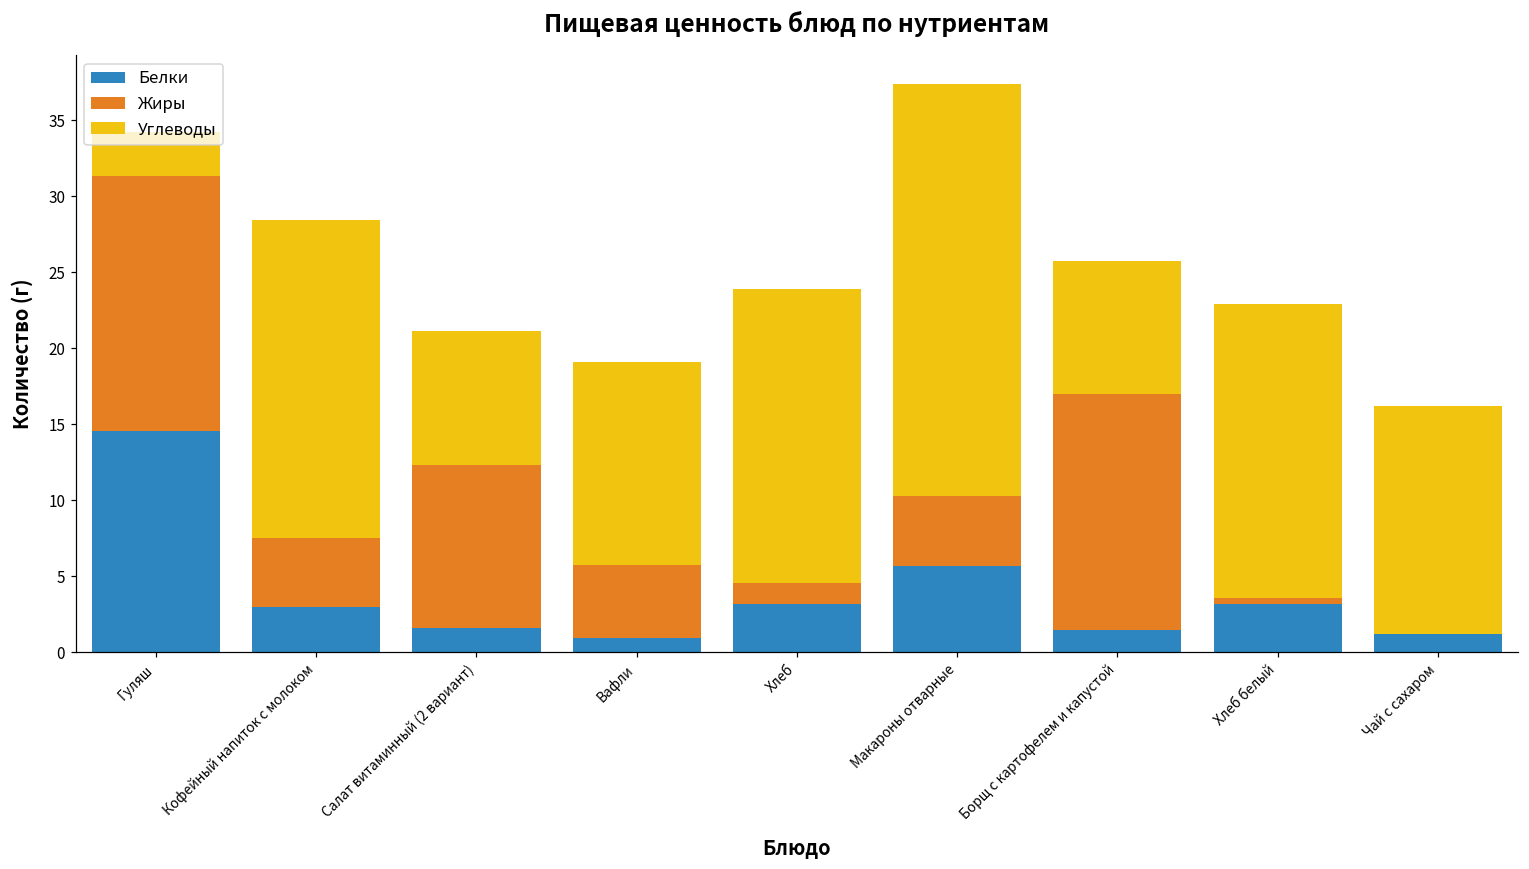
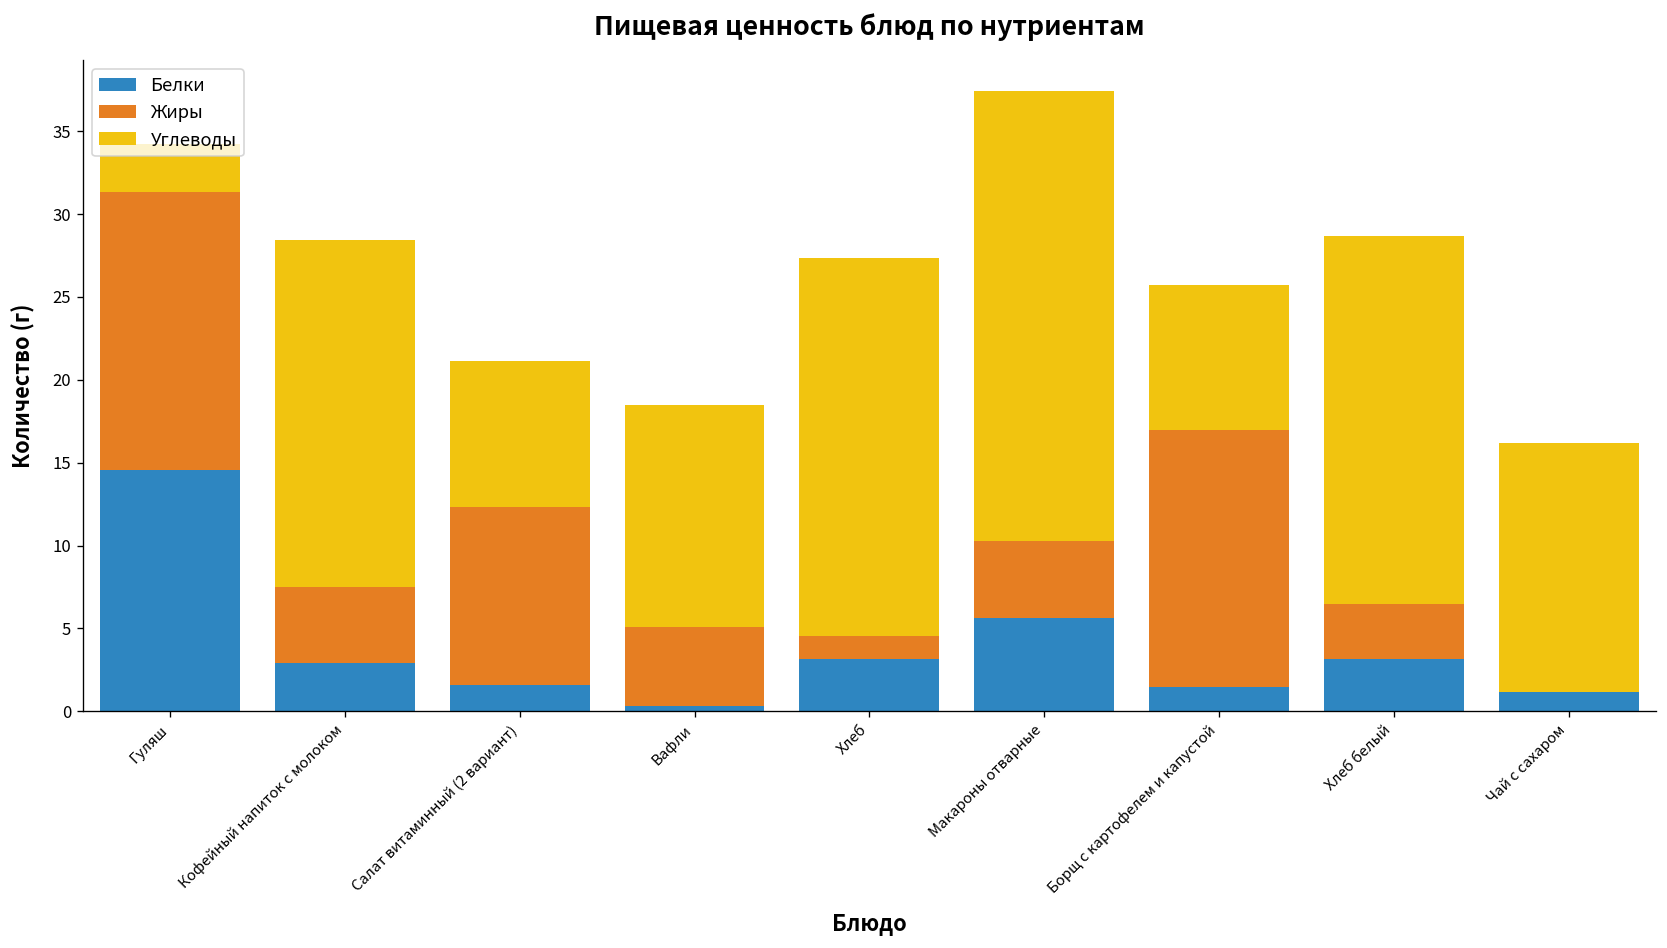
  {
    "Белки": {
      "Гуляш": 14.6,
      "Кофейный напиток с молоком": 2.9,
      "Салат витаминный (2 вариант)": 1.6,
-     "Вафли": 0.9,
+     "Вафли": 0.3,
      "Хлеб": 3.2,
      "Макароны отварные": 5.7,
      "Борщ с картофелем и капустой": 1.4,
      "Хлеб белый": 3.2,
      "Чай с сахаром": 1.2
    },
    "Жиры": {
      "Гуляш": 16.8,
      "Кофейный напиток с молоком": 4.6,
      "Салат витаминный (2 вариант)": 10.8,
      "Вафли": 4.8,
      "Хлеб": 1.4,
      "Макароны отварные": 4.6,
      "Борщ с картофелем и капустой": 15.5,
-     "Хлеб белый": 0.4,
+     "Хлеб белый": 3.3,
      "Чай с сахаром": 0.0
    },
    "Углеводы": {
      "Кофейный напиток с молоком": 20.9,
      "Салат витаминный (2 вариант)": 8.8,
      "Вафли": 13.4,
-     "Хлеб": 19.3,
+     "Хлеб": 22.8,
      "Макароны отварные": 27.1,
      "Борщ с картофелем и капустой": 8.7,
-     "Хлеб белый": 19.3,
+     "Хлеб белый": 22.2,
      "Чай с сахаром": 15.0
    }
  }
